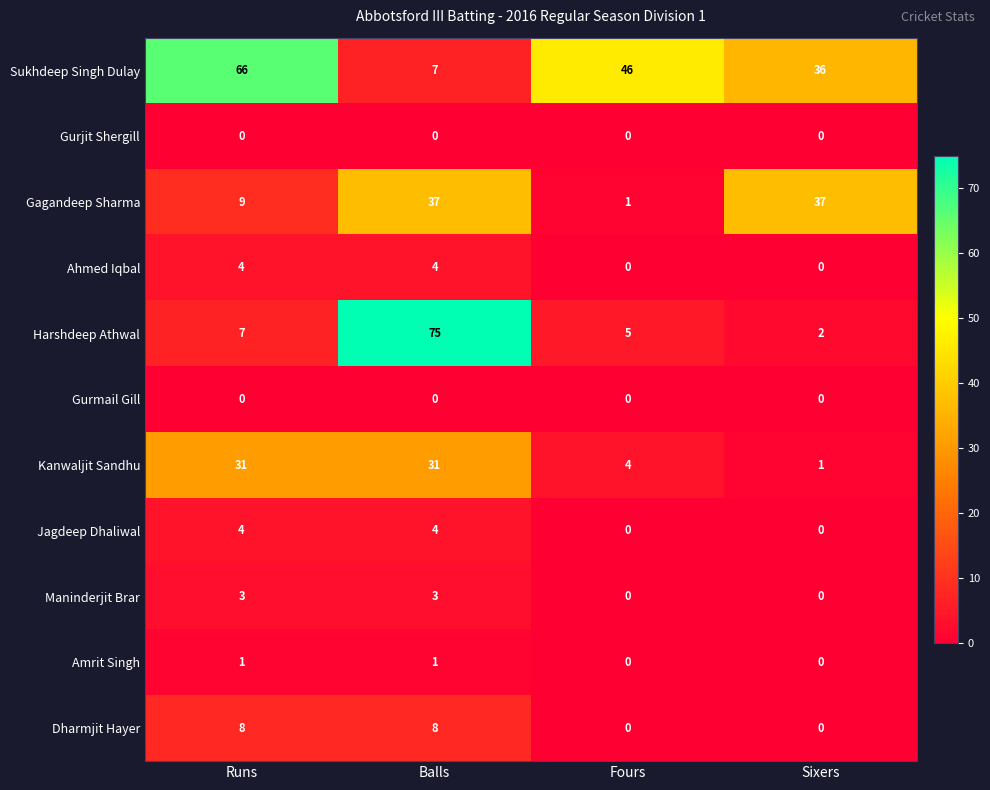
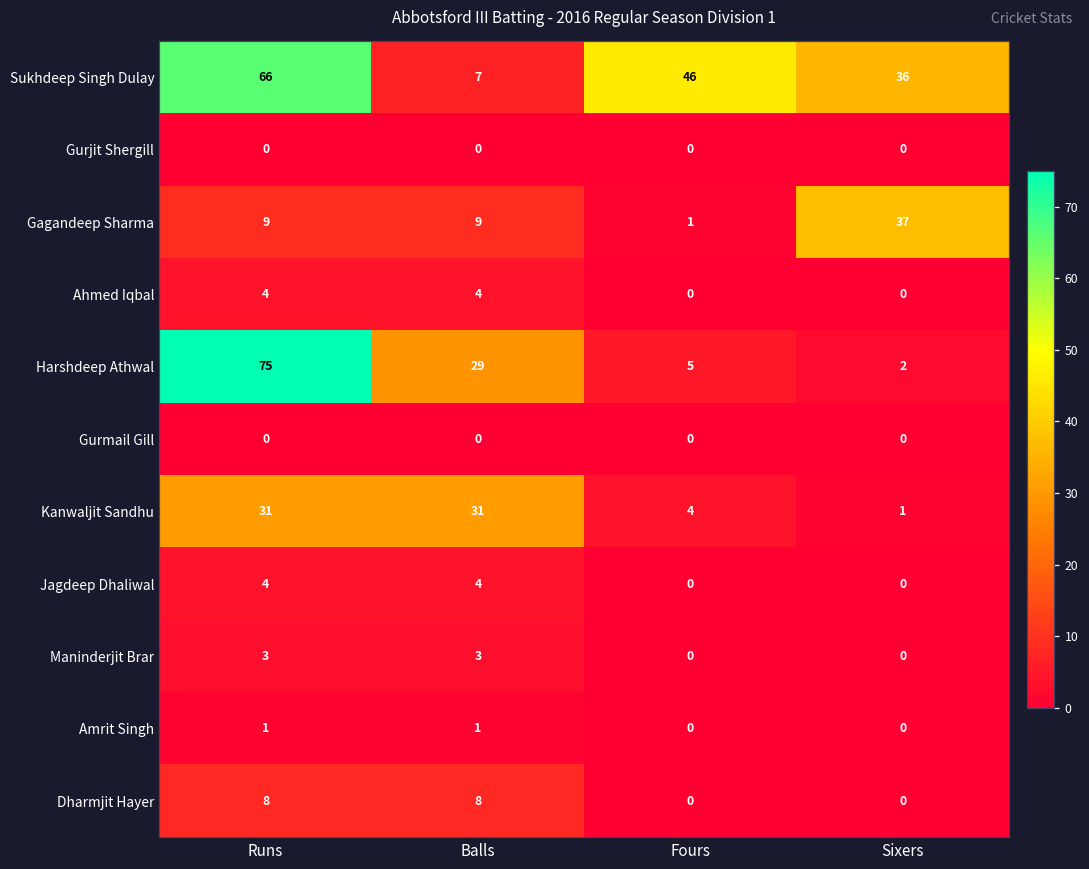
  {
    "Sukhdeep Singh Dulay": {
      "Runs": 66,
      "Balls": 7,
      "Fours": 46,
      "Sixers": 36
    },
    "Gurjit Shergill": {
      "Runs": 0,
      "Balls": 0,
      "Fours": 0,
      "Sixers": 0
    },
    "Gagandeep Sharma": {
      "Runs": 9,
-     "Balls": 37,
+     "Balls": 9,
      "Fours": 1,
      "Sixers": 37
    },
    "Ahmed Iqbal": {
      "Runs": 4,
      "Balls": 4,
      "Fours": 0,
      "Sixers": 0
    },
    "Harshdeep Athwal": {
-     "Runs": 7,
-     "Balls": 75,
+     "Runs": 75,
+     "Balls": 29,
      "Fours": 5,
      "Sixers": 2
    },
    "Gurmail Gill": {
      "Runs": 0,
      "Balls": 0,
      "Fours": 0,
      "Sixers": 0
    },
    "Kanwaljit Sandhu": {
      "Runs": 31,
      "Balls": 31,
      "Fours": 4,
      "Sixers": 1
    },
    "Jagdeep Dhaliwal": {
      "Runs": 4,
      "Balls": 4,
      "Fours": 0,
      "Sixers": 0
    },
    "Maninderjit Brar": {
      "Runs": 3,
      "Balls": 3,
      "Fours": 0,
      "Sixers": 0
    },
    "Amrit Singh": {
      "Runs": 1,
      "Balls": 1,
      "Fours": 0,
      "Sixers": 0
    },
    "Dharmjit Hayer": {
      "Runs": 8,
      "Balls": 8,
      "Fours": 0,
      "Sixers": 0
    }
  }
